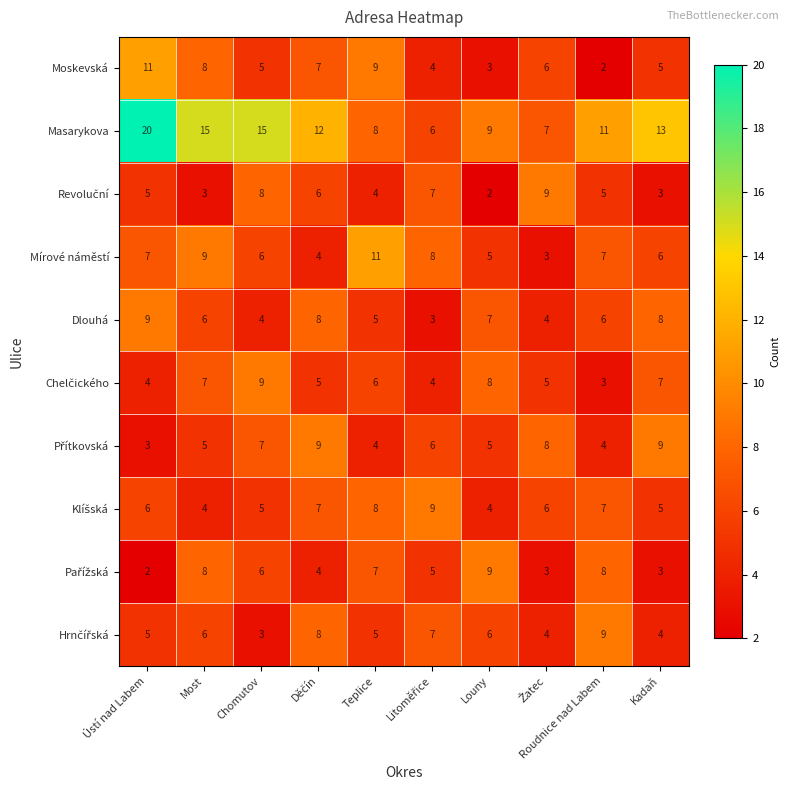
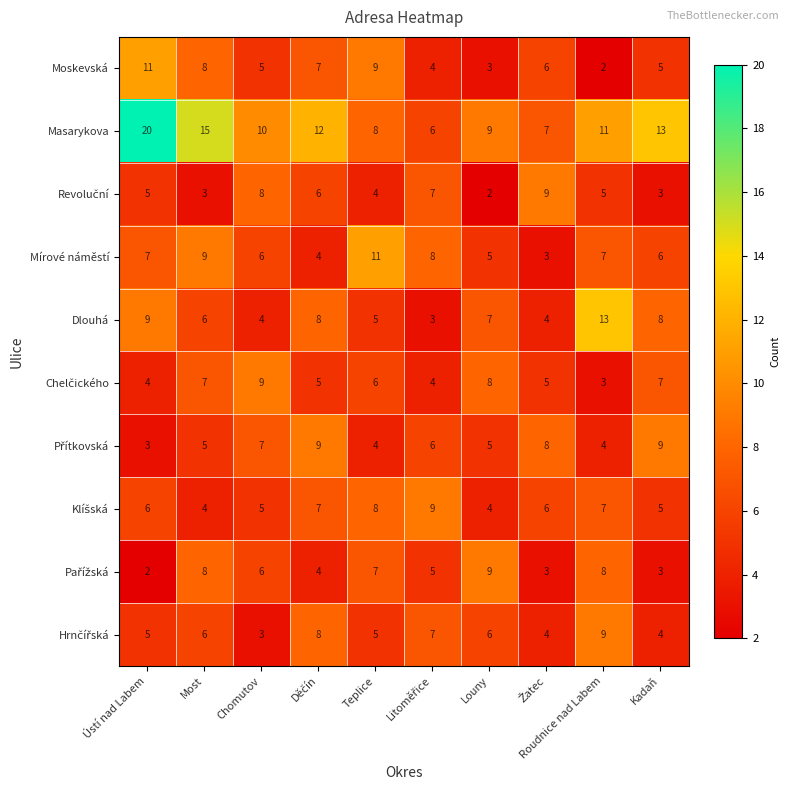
  {
    "Moskevská": {
      "Ústí nad Labem": 11,
      "Most": 8,
      "Chomutov": 5,
      "Děčín": 7,
      "Teplice": 9,
      "Litoměřice": 4,
      "Louny": 3,
      "Žatec": 6,
      "Roudnice nad Labem": 2,
      "Kadaň": 5
    },
    "Masarykova": {
      "Ústí nad Labem": 20,
      "Most": 15,
-     "Chomutov": 15,
+     "Chomutov": 10,
      "Děčín": 12,
      "Teplice": 8,
      "Litoměřice": 6,
      "Louny": 9,
      "Žatec": 7,
      "Roudnice nad Labem": 11,
      "Kadaň": 13
    },
    "Revoluční": {
      "Ústí nad Labem": 5,
      "Most": 3,
      "Chomutov": 8,
      "Děčín": 6,
      "Teplice": 4,
      "Litoměřice": 7,
      "Louny": 2,
      "Žatec": 9,
      "Roudnice nad Labem": 5,
      "Kadaň": 3
    },
    "Mírové náměstí": {
      "Ústí nad Labem": 7,
      "Most": 9,
      "Chomutov": 6,
      "Děčín": 4,
      "Teplice": 11,
      "Litoměřice": 8,
      "Louny": 5,
      "Žatec": 3,
      "Roudnice nad Labem": 7,
      "Kadaň": 6
    },
    "Dlouhá": {
      "Ústí nad Labem": 9,
      "Most": 6,
      "Chomutov": 4,
      "Děčín": 8,
      "Teplice": 5,
      "Litoměřice": 3,
      "Louny": 7,
      "Žatec": 4,
-     "Roudnice nad Labem": 6,
+     "Roudnice nad Labem": 13,
      "Kadaň": 8
    },
    "Chelčického": {
      "Ústí nad Labem": 4,
      "Most": 7,
      "Chomutov": 9,
      "Děčín": 5,
      "Teplice": 6,
      "Litoměřice": 4,
      "Louny": 8,
      "Žatec": 5,
      "Roudnice nad Labem": 3,
      "Kadaň": 7
    },
    "Přítkovská": {
      "Ústí nad Labem": 3,
      "Most": 5,
      "Chomutov": 7,
      "Děčín": 9,
      "Teplice": 4,
      "Litoměřice": 6,
      "Louny": 5,
      "Žatec": 8,
      "Roudnice nad Labem": 4,
      "Kadaň": 9
    },
    "Klíšská": {
      "Ústí nad Labem": 6,
      "Most": 4,
      "Chomutov": 5,
      "Děčín": 7,
      "Teplice": 8,
      "Litoměřice": 9,
      "Louny": 4,
      "Žatec": 6,
      "Roudnice nad Labem": 7,
      "Kadaň": 5
    },
    "Pařížská": {
      "Ústí nad Labem": 2,
      "Most": 8,
      "Chomutov": 6,
      "Děčín": 4,
      "Teplice": 7,
      "Litoměřice": 5,
      "Louny": 9,
      "Žatec": 3,
      "Roudnice nad Labem": 8,
      "Kadaň": 3
    },
    "Hrnčířská": {
      "Ústí nad Labem": 5,
      "Most": 6,
      "Chomutov": 3,
      "Děčín": 8,
      "Teplice": 5,
      "Litoměřice": 7,
      "Louny": 6,
      "Žatec": 4,
      "Roudnice nad Labem": 9,
      "Kadaň": 4
    }
  }
